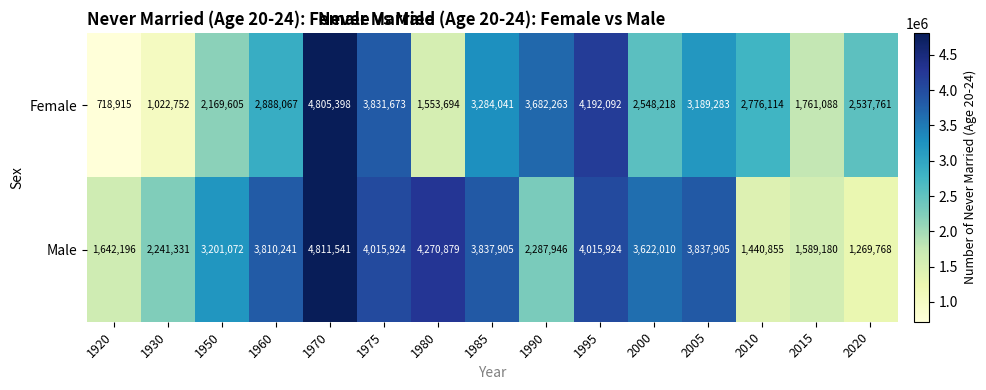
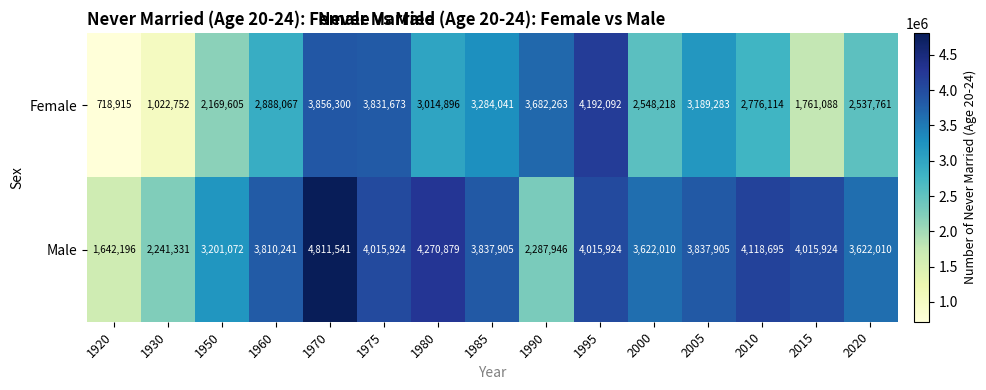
  {
    "Female": {
      "1920": "718,915",
      "1930": "1,022,752",
      "1950": "2,169,605",
      "1960": "2,888,067",
-     "1970": "4,805,398",
+     "1970": "3,856,300",
      "1975": "3,831,673",
-     "1980": "1,553,694",
+     "1980": "3,014,896",
      "1985": "3,284,041",
      "1990": "3,682,263",
      "1995": "4,192,092",
      "2000": "2,548,218",
      "2005": "3,189,283",
      "2010": "2,776,114",
      "2015": "1,761,088",
      "2020": "2,537,761"
    },
    "Male": {
      "1920": "1,642,196",
      "1930": "2,241,331",
      "1950": "3,201,072",
      "1960": "3,810,241",
      "1970": "4,811,541",
      "1975": "4,015,924",
      "1980": "4,270,879",
      "1985": "3,837,905",
      "1990": "2,287,946",
      "1995": "4,015,924",
      "2000": "3,622,010",
      "2005": "3,837,905",
-     "2010": "1,440,855",
-     "2015": "1,589,180",
-     "2020": "1,269,768"
+     "2010": "4,118,695",
+     "2015": "4,015,924",
+     "2020": "3,622,010"
    }
  }
